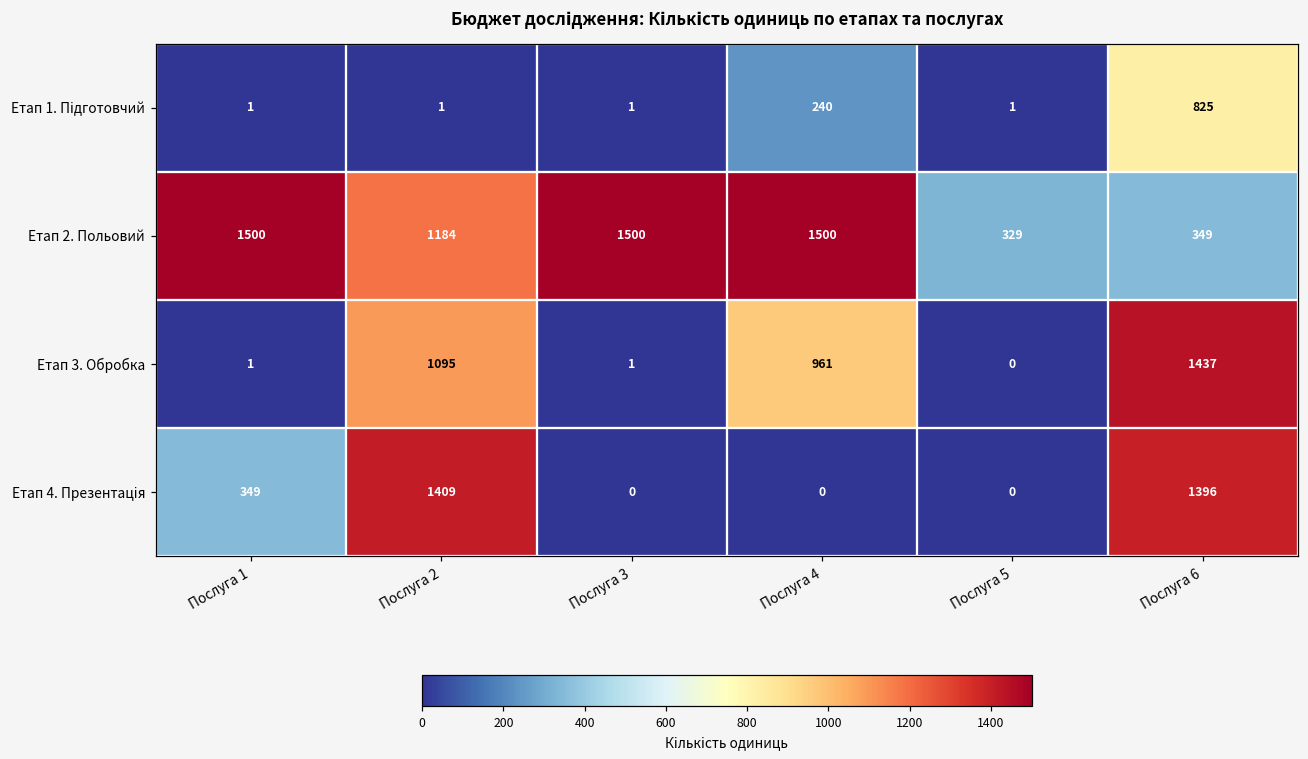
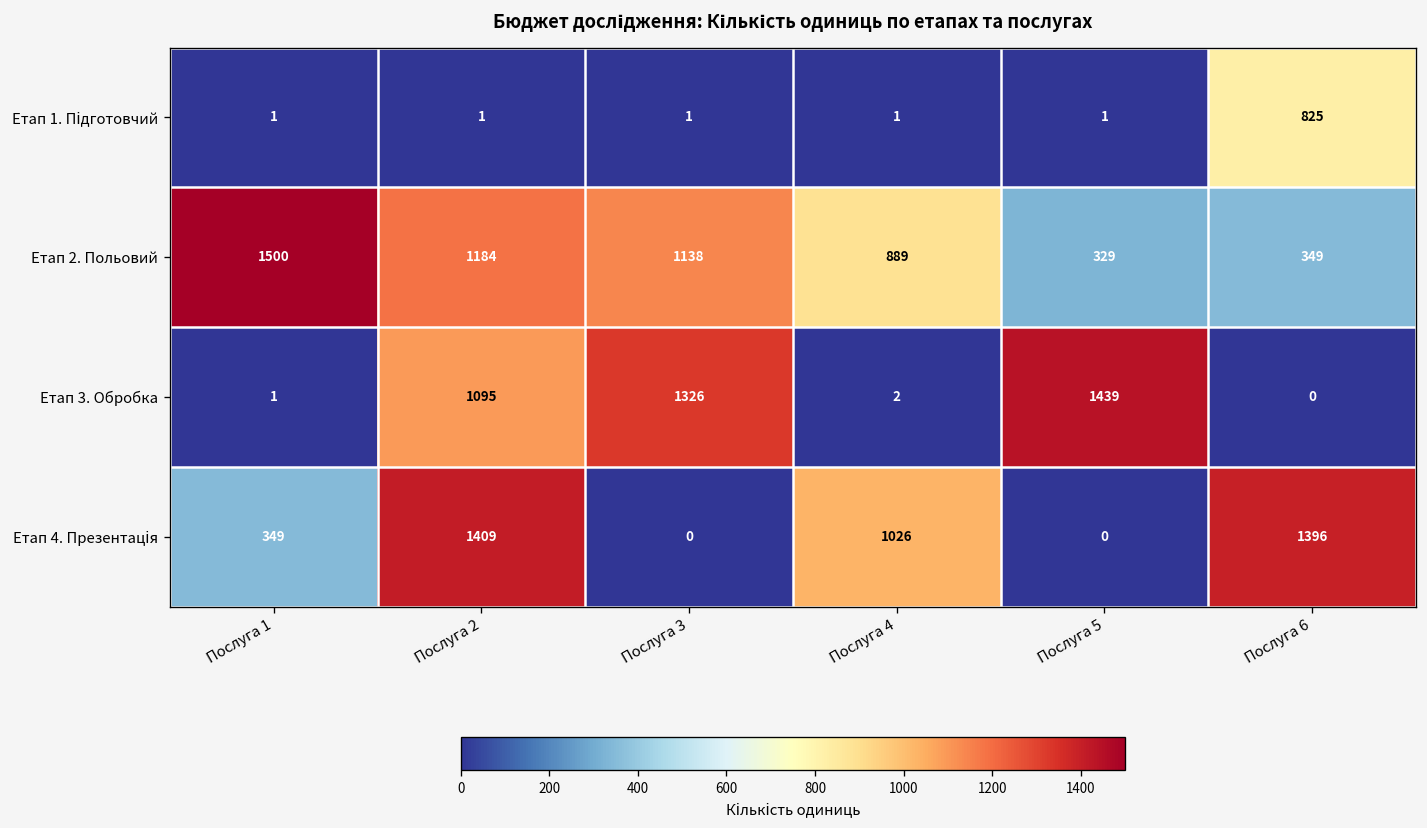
  {
    "Етап 1. Підготовчий": {
      "Послуга 1": 1,
      "Послуга 2": 1,
      "Послуга 3": 1,
-     "Послуга 4": 240,
+     "Послуга 4": 1,
      "Послуга 5": 1,
      "Послуга 6": 825
    },
    "Етап 2. Польовий": {
      "Послуга 1": 1500,
      "Послуга 2": 1184,
-     "Послуга 3": 1500,
-     "Послуга 4": 1500,
+     "Послуга 3": 1138,
+     "Послуга 4": 889,
      "Послуга 5": 329,
      "Послуга 6": 349
    },
    "Етап 3. Обробка": {
      "Послуга 1": 1,
      "Послуга 2": 1095,
-     "Послуга 3": 1,
-     "Послуга 4": 961,
-     "Послуга 5": 0,
-     "Послуга 6": 1437
+     "Послуга 3": 1326,
+     "Послуга 4": 2,
+     "Послуга 5": 1439,
+     "Послуга 6": 0
    },
    "Етап 4. Презентація": {
      "Послуга 1": 349,
      "Послуга 2": 1409,
      "Послуга 3": 0,
-     "Послуга 4": 0,
+     "Послуга 4": 1026,
      "Послуга 5": 0,
      "Послуга 6": 1396
    }
  }
